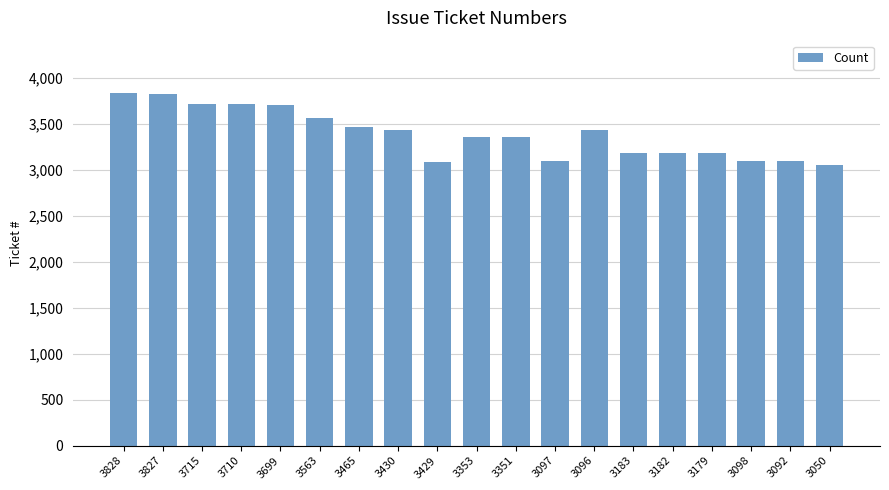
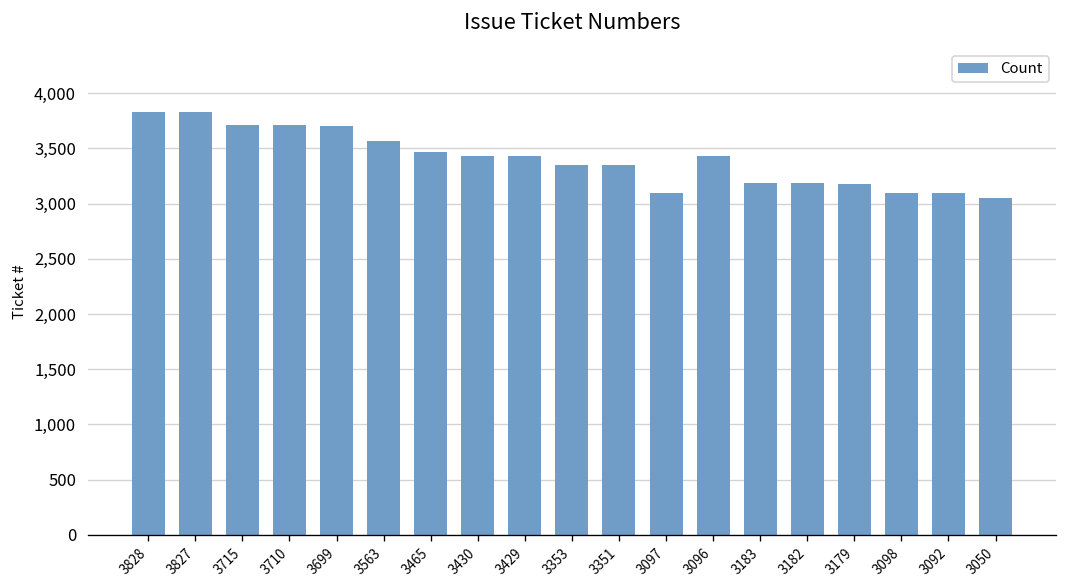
  {
    "3828": "3,800",
    "3827": "3,800",
    "3715": "3,700",
    "3710": "3,700",
    "3699": "3,700",
    "3563": "3,600",
    "3465": "3,500",
    "3430": "3,400",
-   "3429": "3,100",
+   "3429": "3,400",
    "3353": "3,400",
    "3351": "3,400",
    "3097": "3,100",
    "3096": "3,400",
    "3183": "3,200",
    "3182": "3,200",
    "3179": "3,200",
    "3098": "3,100",
    "3092": "3,100",
    "3050": "3,100"
  }
